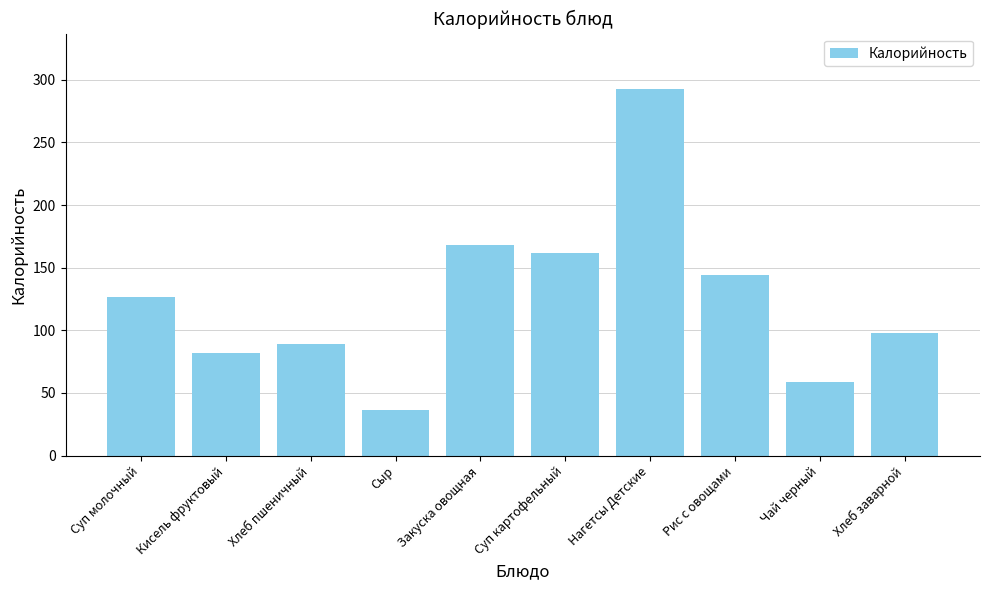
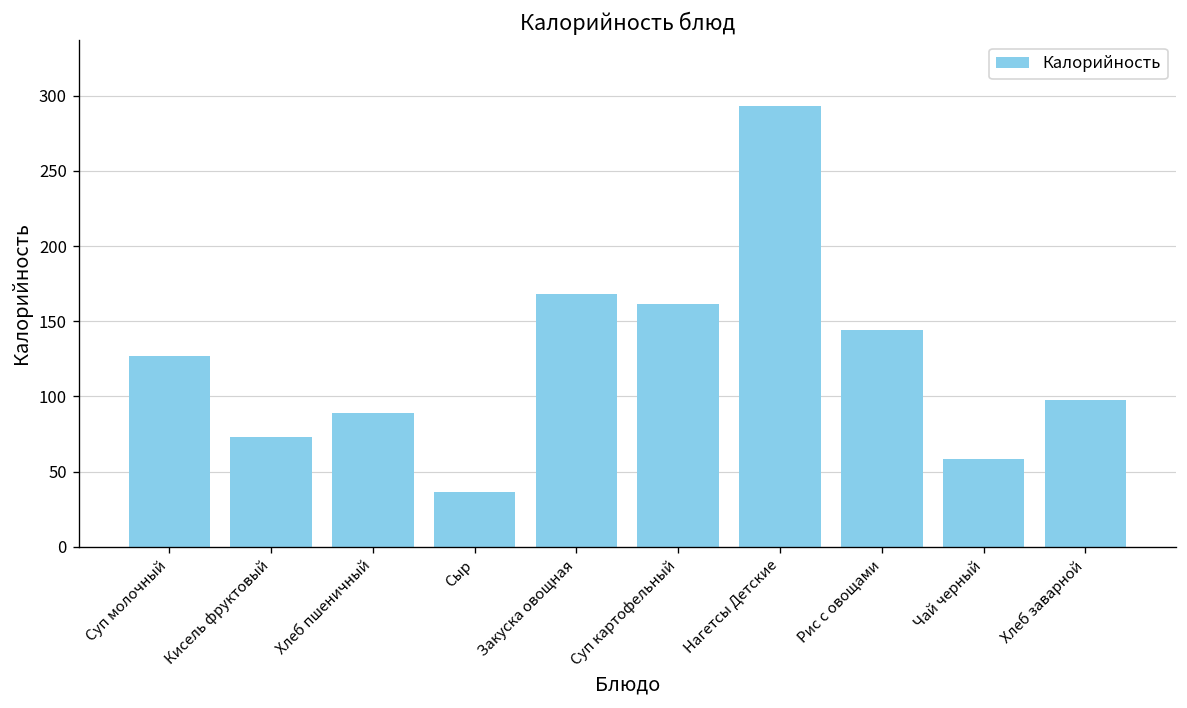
  {
    "Суп молочный": 127,
-   "Кисель фруктовый": 82,
+   "Кисель фруктовый": 73,
    "Хлеб пшеничный": 89,
    "Сыр": 36,
    "Закуска овощная": 168,
    "Суп картофельный": 162,
    "Нагетсы Детские": 293,
    "Рис с овощами": 144,
    "Чай черный": 59,
    "Хлеб заварной": 98
  }
